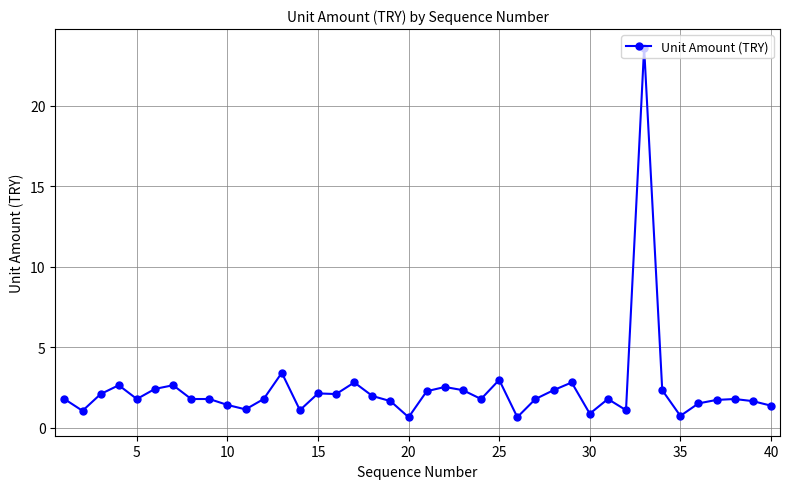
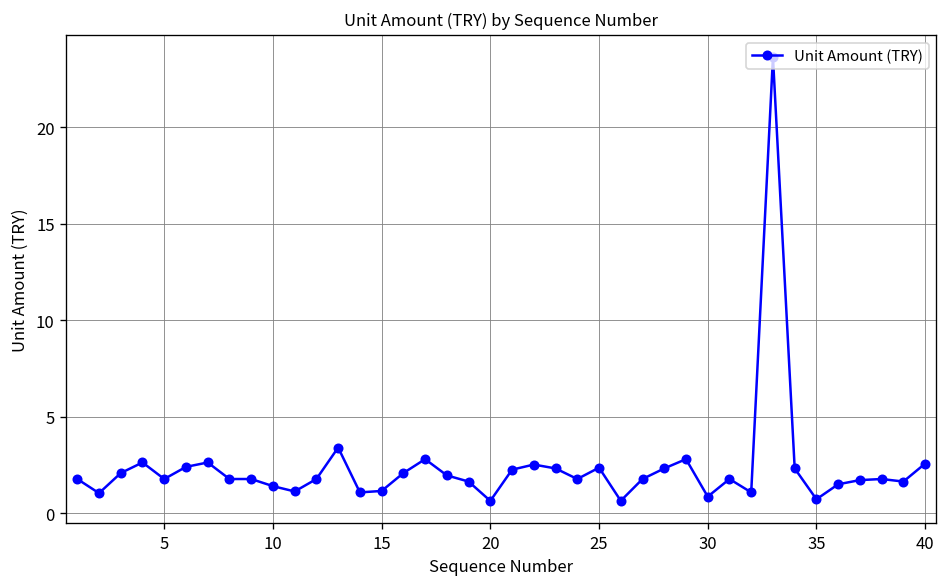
  {
    "5": 1.8,
    "10": 1.4,
-   "15": 2.1,
+   "15": 1.2,
    "20": 0.6,
-   "25": 3.0,
+   "25": 2.4,
    "30": 0.9,
    "35": 0.7,
-   "40": 1.4
+   "40": 2.6
  }
